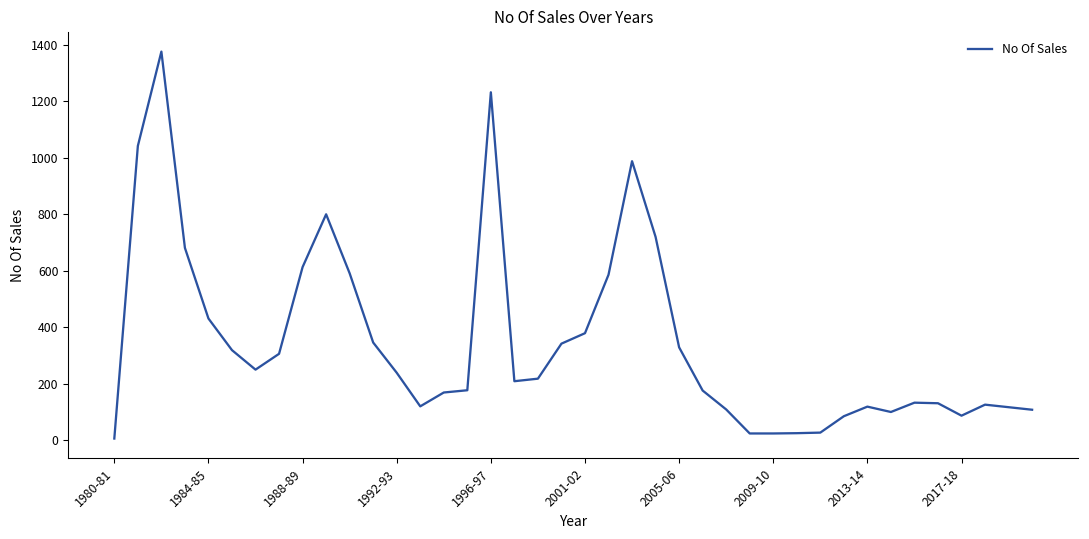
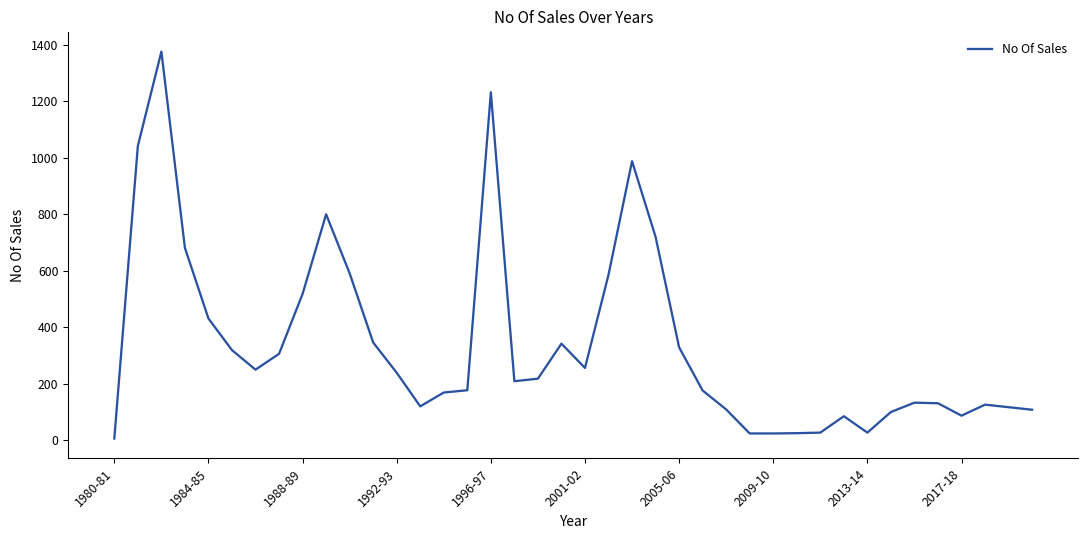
  {
    "1980-81": 10,
    "1984-85": 430,
-   "1988-89": 610,
+   "1988-89": 520,
    "1992-93": 240,
    "1996-97": 1230,
-   "2001-02": 380,
+   "2001-02": 260,
    "2005-06": 330,
    "2009-10": 20,
-   "2013-14": 120,
+   "2013-14": 30,
    "2017-18": 90
  }
